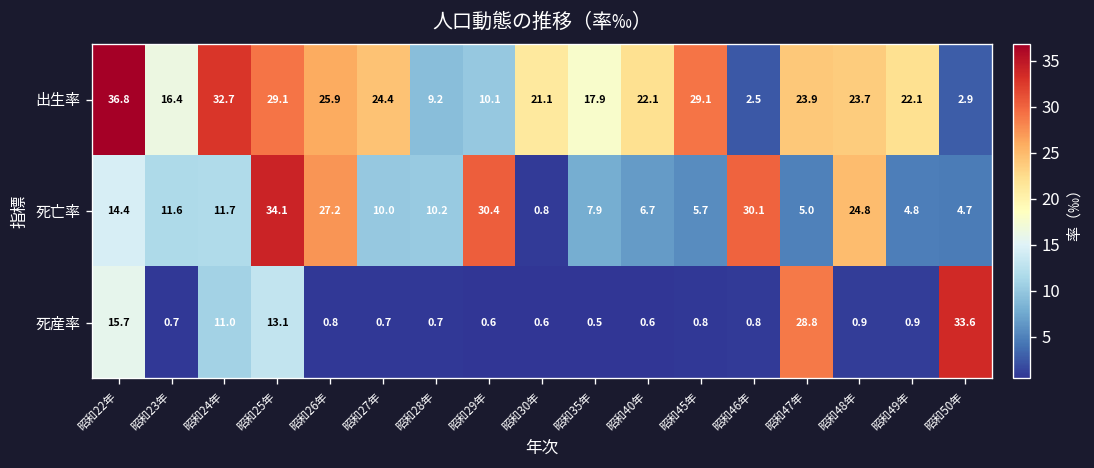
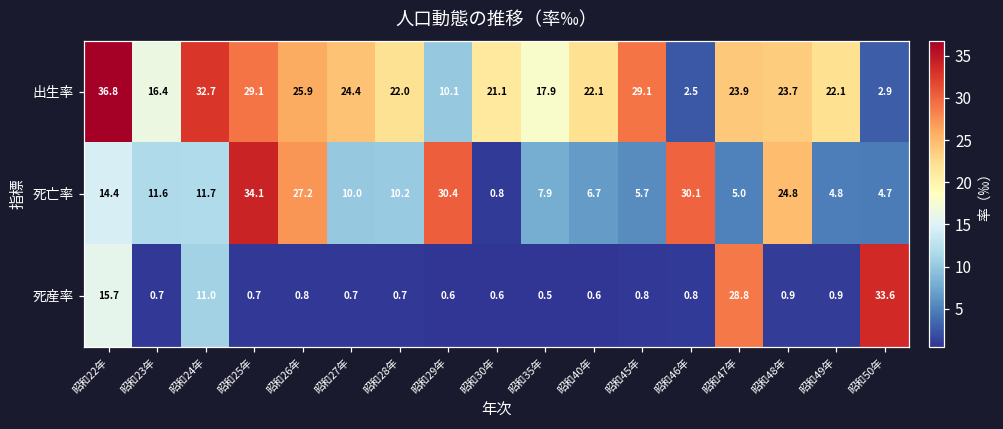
  {
    "出生率": {
      "昭和22年": 36.8,
      "昭和23年": 16.4,
      "昭和24年": 32.7,
      "昭和25年": 29.1,
      "昭和26年": 25.9,
      "昭和27年": 24.4,
-     "昭和28年": 9.2,
+     "昭和28年": 22.0,
      "昭和29年": 10.1,
      "昭和30年": 21.1,
      "昭和35年": 17.9,
      "昭和40年": 22.1,
      "昭和45年": 29.1,
      "昭和46年": 2.5,
      "昭和47年": 23.9,
      "昭和48年": 23.7,
      "昭和49年": 22.1,
      "昭和50年": 2.9
    },
    "死亡率": {
      "昭和22年": 14.4,
      "昭和23年": 11.6,
      "昭和24年": 11.7,
      "昭和25年": 34.1,
      "昭和26年": 27.2,
      "昭和27年": 10.0,
      "昭和28年": 10.2,
      "昭和29年": 30.4,
      "昭和30年": 0.8,
      "昭和35年": 7.9,
      "昭和40年": 6.7,
      "昭和45年": 5.7,
      "昭和46年": 30.1,
      "昭和47年": 5.0,
      "昭和48年": 24.8,
      "昭和49年": 4.8,
      "昭和50年": 4.7
    },
    "死産率": {
      "昭和22年": 15.7,
      "昭和23年": 0.7,
      "昭和24年": 11.0,
-     "昭和25年": 13.1,
+     "昭和25年": 0.7,
      "昭和26年": 0.8,
      "昭和27年": 0.7,
      "昭和28年": 0.7,
      "昭和29年": 0.6,
      "昭和30年": 0.6,
      "昭和35年": 0.5,
      "昭和40年": 0.6,
      "昭和45年": 0.8,
      "昭和46年": 0.8,
      "昭和47年": 28.8,
      "昭和48年": 0.9,
      "昭和49年": 0.9,
      "昭和50年": 33.6
    }
  }
